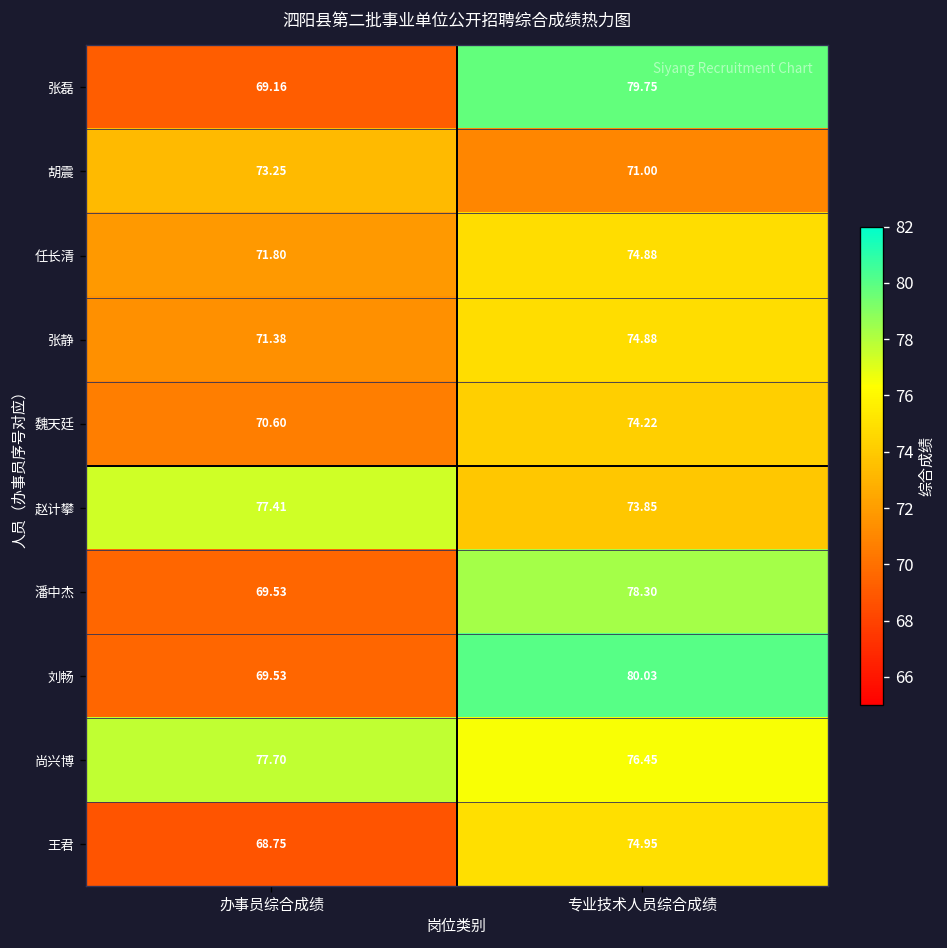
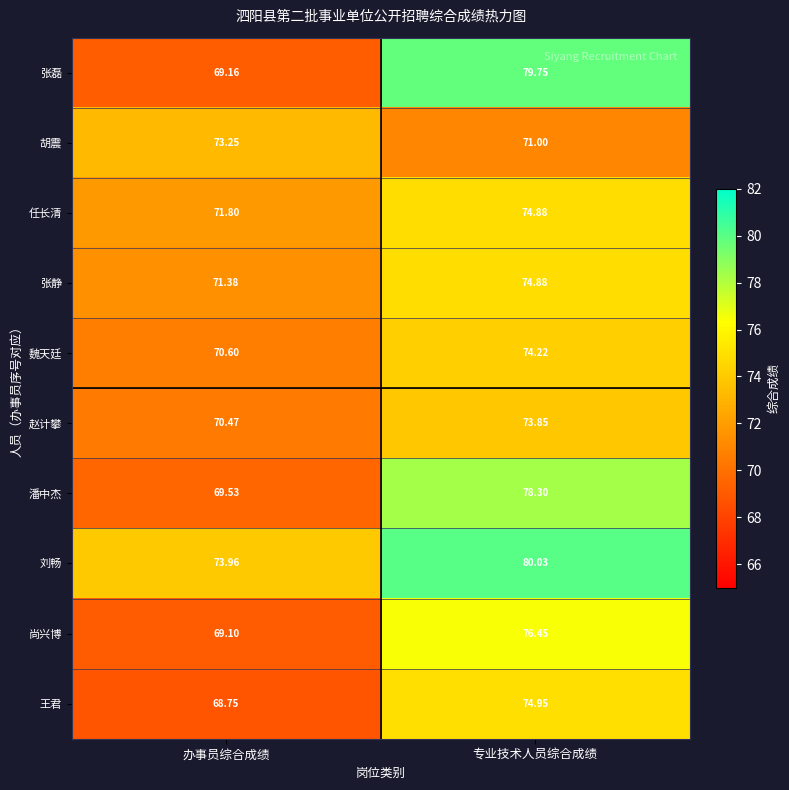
  {
    "张磊": {
      "办事员综合成绩": 69.16
    },
    "胡震": {
      "办事员综合成绩": 73.25,
      "专业技术人员综合成绩": 71.00
    },
    "任长清": {
      "办事员综合成绩": 71.80,
      "专业技术人员综合成绩": 74.88
    },
    "张静": {
      "办事员综合成绩": 71.38,
      "专业技术人员综合成绩": 74.88
    },
    "魏天廷": {
      "办事员综合成绩": 70.60,
      "专业技术人员综合成绩": 74.22
    },
    "赵计攀": {
-     "办事员综合成绩": 77.41,
+     "办事员综合成绩": 70.47,
      "专业技术人员综合成绩": 73.85
    },
    "潘中杰": {
      "办事员综合成绩": 69.53,
      "专业技术人员综合成绩": 78.30
    },
    "刘畅": {
-     "办事员综合成绩": 69.53,
+     "办事员综合成绩": 73.96,
      "专业技术人员综合成绩": 80.03
    },
    "尚兴博": {
-     "办事员综合成绩": 77.70,
+     "办事员综合成绩": 69.10,
      "专业技术人员综合成绩": 76.45
    },
    "王君": {
      "办事员综合成绩": 68.75,
      "专业技术人员综合成绩": 74.95
    }
  }
